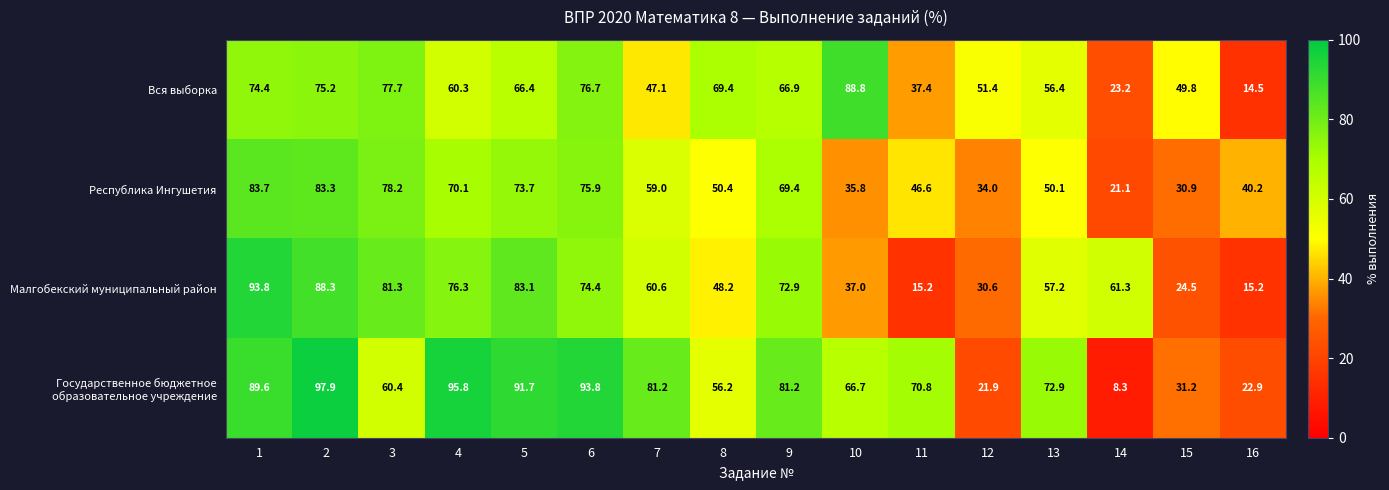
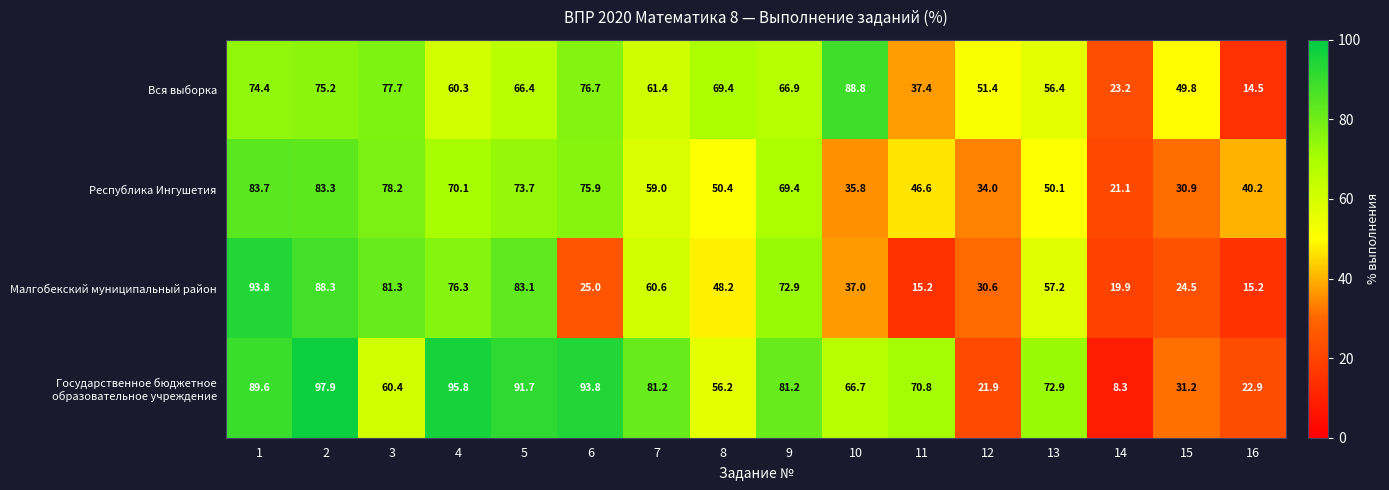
  {
    "Вся выборка": {
      "1": 74.4,
      "2": 75.2,
      "3": 77.7,
      "4": 60.3,
      "5": 66.4,
      "6": 76.7,
-     "7": 47.1,
+     "7": 61.4,
      "8": 69.4,
      "9": 66.9,
      "10": 88.8,
      "11": 37.4,
      "12": 51.4,
      "13": 56.4,
      "14": 23.2,
      "15": 49.8,
      "16": 14.5
    },
    "Республика Ингушетия": {
      "1": 83.7,
      "2": 83.3,
      "3": 78.2,
      "4": 70.1,
      "5": 73.7,
      "6": 75.9,
      "7": 59.0,
      "8": 50.4,
      "9": 69.4,
      "10": 35.8,
      "11": 46.6,
      "12": 34.0,
      "13": 50.1,
      "14": 21.1,
      "15": 30.9,
      "16": 40.2
    },
    "Малгобекский муниципальный район": {
      "1": 93.8,
      "2": 88.3,
      "3": 81.3,
      "4": 76.3,
      "5": 83.1,
-     "6": 74.4,
+     "6": 25.0,
      "7": 60.6,
      "8": 48.2,
      "9": 72.9,
      "10": 37.0,
      "11": 15.2,
      "12": 30.6,
      "13": 57.2,
-     "14": 61.3,
+     "14": 19.9,
      "15": 24.5,
      "16": 15.2
    },
    "Государственное бюджетное образовательное учреждение": {
      "1": 89.6,
      "2": 97.9,
      "3": 60.4,
      "4": 95.8,
      "5": 91.7,
      "6": 93.8,
      "7": 81.2,
      "8": 56.2,
      "9": 81.2,
      "10": 66.7,
      "11": 70.8,
      "12": 21.9,
      "13": 72.9,
      "14": 8.3,
      "15": 31.2,
      "16": 22.9
    }
  }
